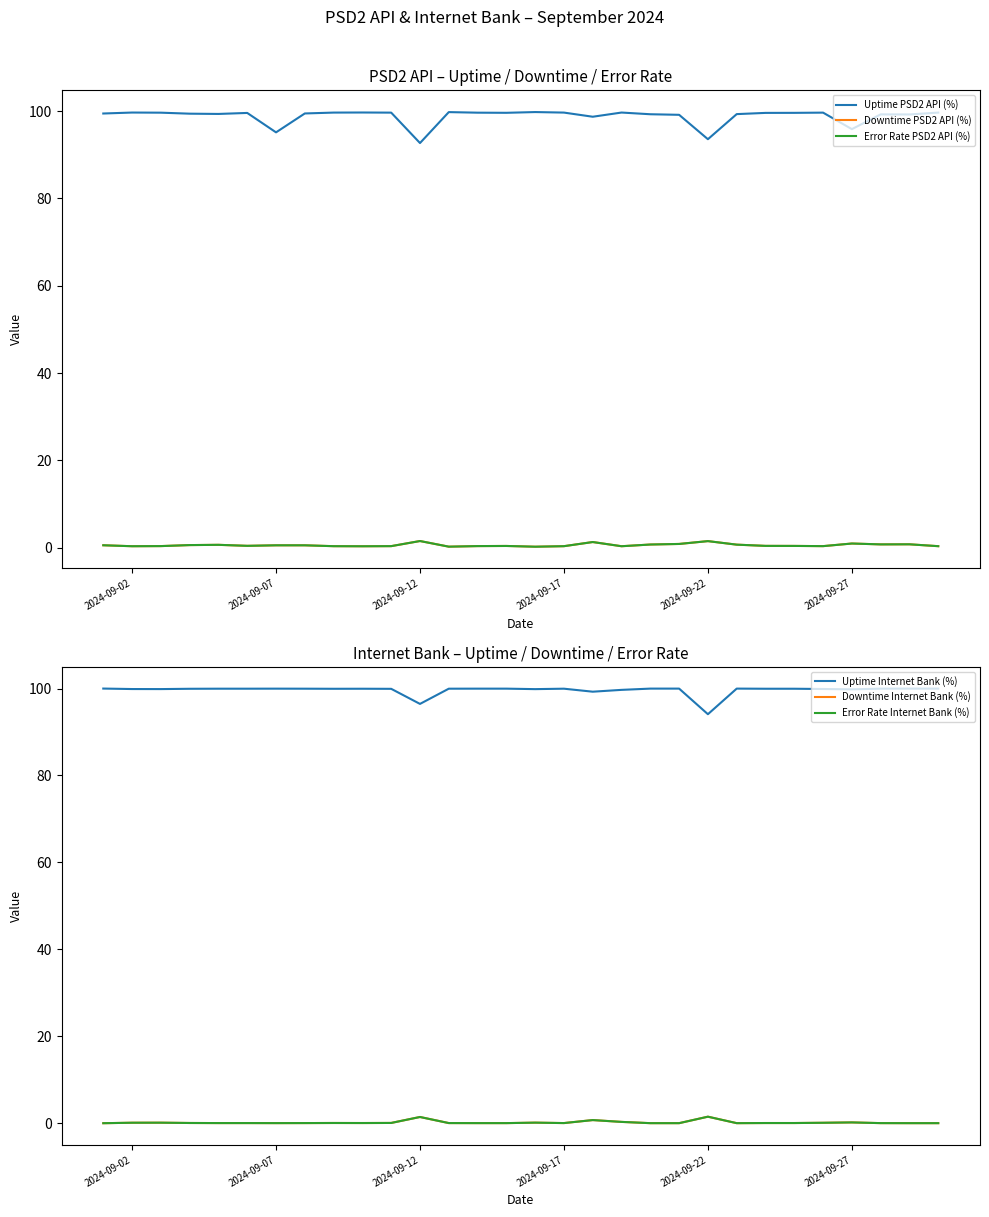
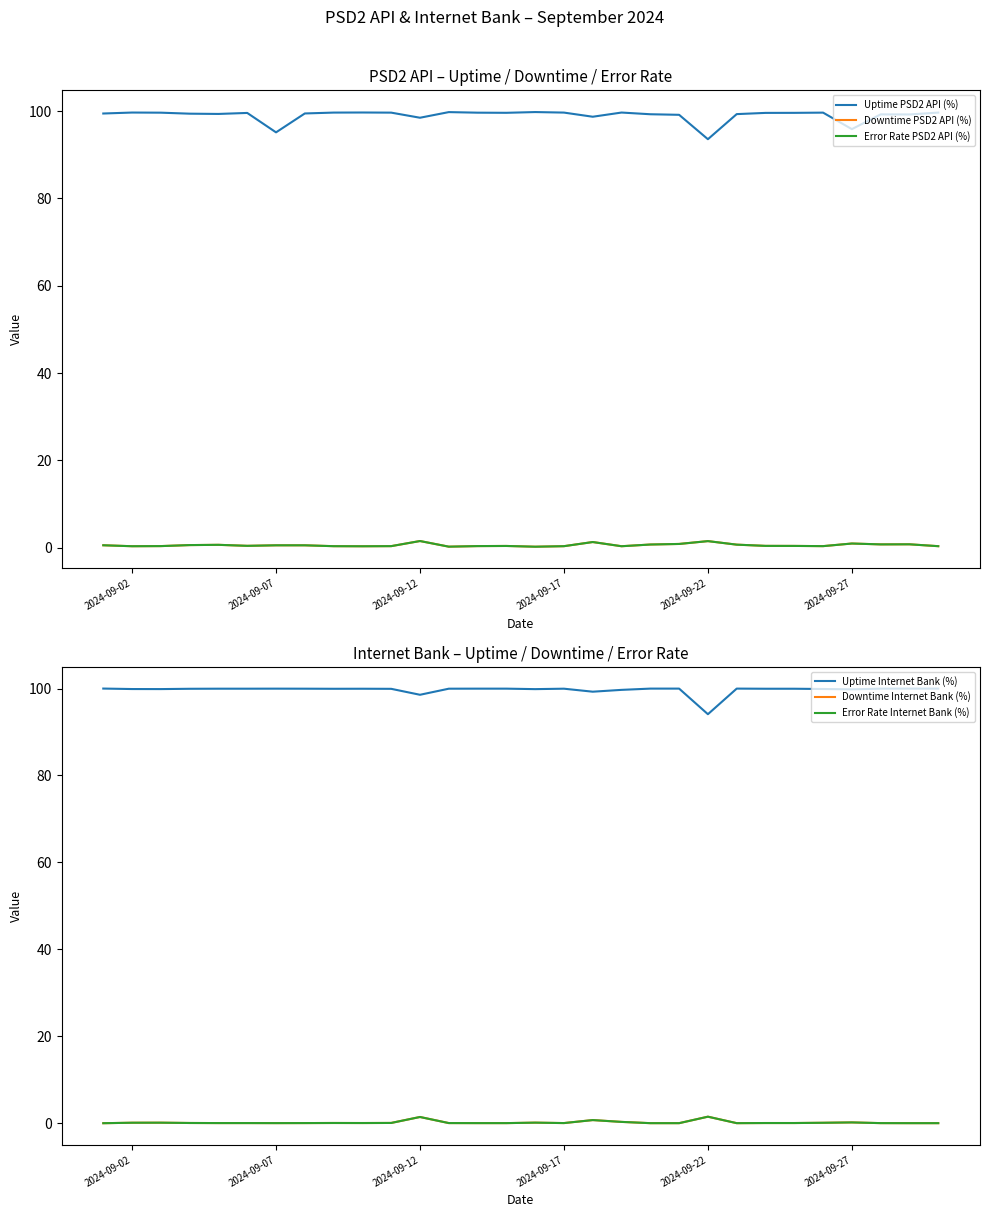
  {
    "PSD2 API – Uptime / Downtime / Error Rate": {
      "Uptime PSD2 API (%)": {
        "2024-09-02": 100,
        "2024-09-07": 95,
-       "2024-09-12": 93,
+       "2024-09-12": 99,
        "2024-09-17": 100,
        "2024-09-22": 94
      },
      "Error Rate PSD2 API (%)": {
        "2024-09-02": 0,
        "2024-09-07": 1,
        "2024-09-12": 2,
        "2024-09-17": 0,
        "2024-09-22": 1,
        "2024-09-27": 1
      }
    },
    "Internet Bank – Uptime / Downtime / Error Rate": {
      "Uptime Internet Bank (%)": {
        "2024-09-02": 100,
        "2024-09-07": 100,
-       "2024-09-12": 96,
+       "2024-09-12": 99,
        "2024-09-17": 100,
        "2024-09-22": 94
      },
      "Error Rate Internet Bank (%)": {
        "2024-09-02": 0,
        "2024-09-07": 0,
        "2024-09-12": 1,
        "2024-09-17": 0,
        "2024-09-22": 2,
        "2024-09-27": 0
      }
    }
  }
